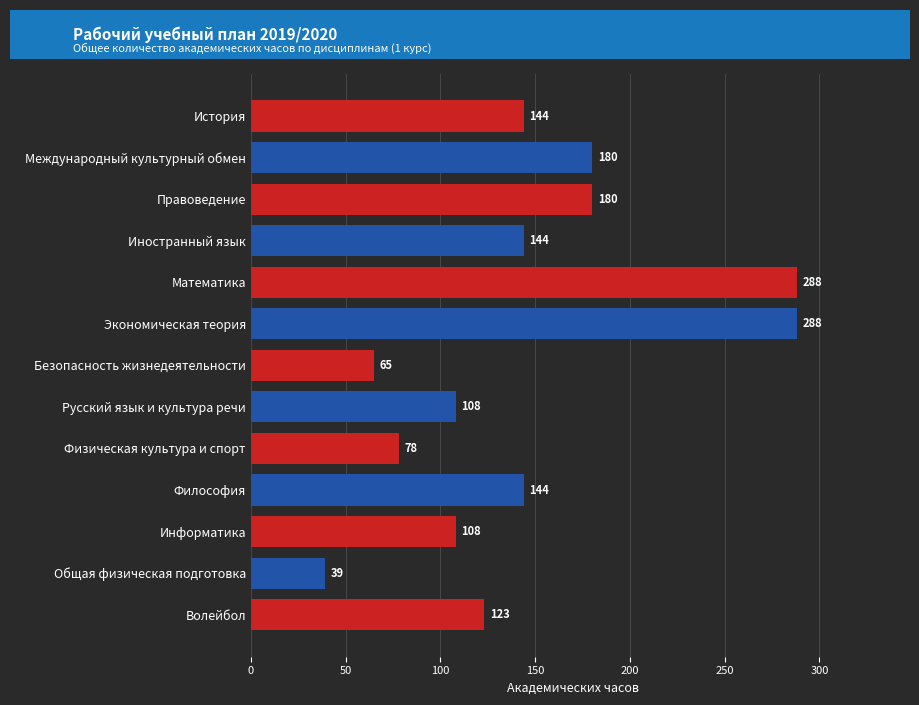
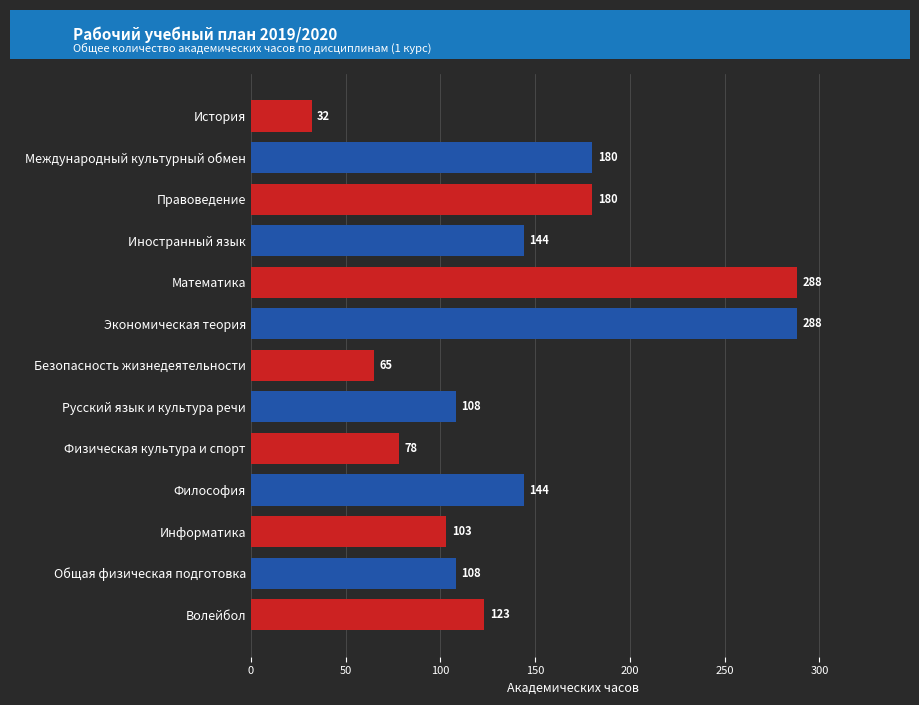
  {
-   "История": 144,
+   "История": 32,
    "Международный культурный обмен": 180,
    "Правоведение": 180,
    "Иностранный язык": 144,
    "Математика": 288,
    "Экономическая теория": 288,
    "Безопасность жизнедеятельности": 65,
    "Русский язык и культура речи": 108,
    "Физическая культура и спорт": 78,
    "Философия": 144,
-   "Информатика": 108,
-   "Общая физическая подготовка": 39,
+   "Информатика": 103,
+   "Общая физическая подготовка": 108,
    "Волейбол": 123
  }
